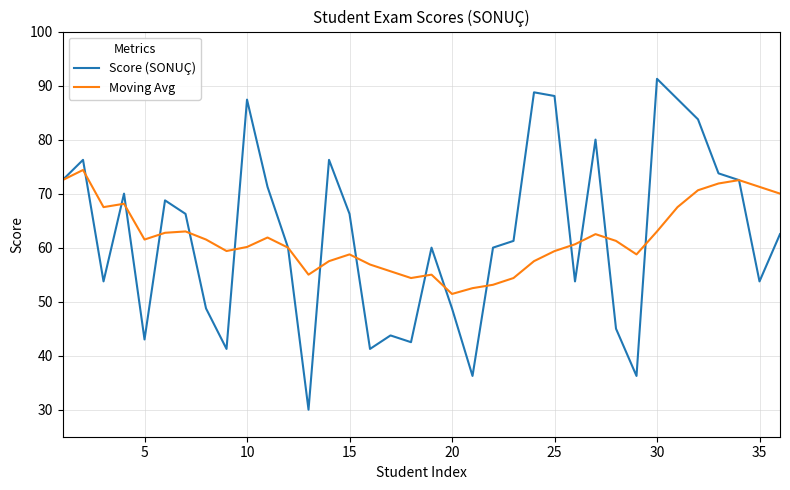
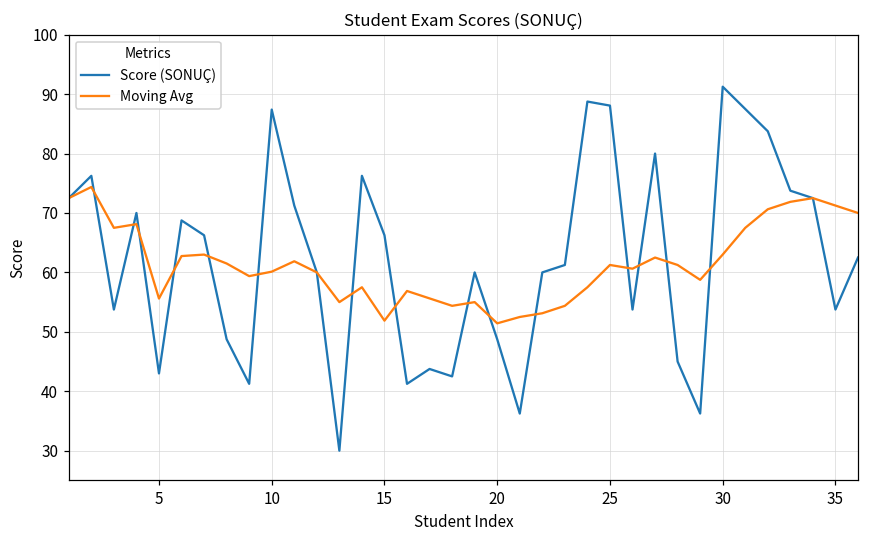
  {
    "Score (SONUÇ)": {
      "5": 43,
      "10": 87,
      "15": 66,
      "20": 49,
      "25": 88,
      "30": 91,
      "35": 54
    },
    "Moving Avg": {
-     "5": 62,
+     "5": 56,
      "10": 60,
-     "15": 59,
+     "15": 52,
      "20": 51,
-     "25": 59,
+     "25": 61,
      "30": 63,
      "35": 71
    }
  }
